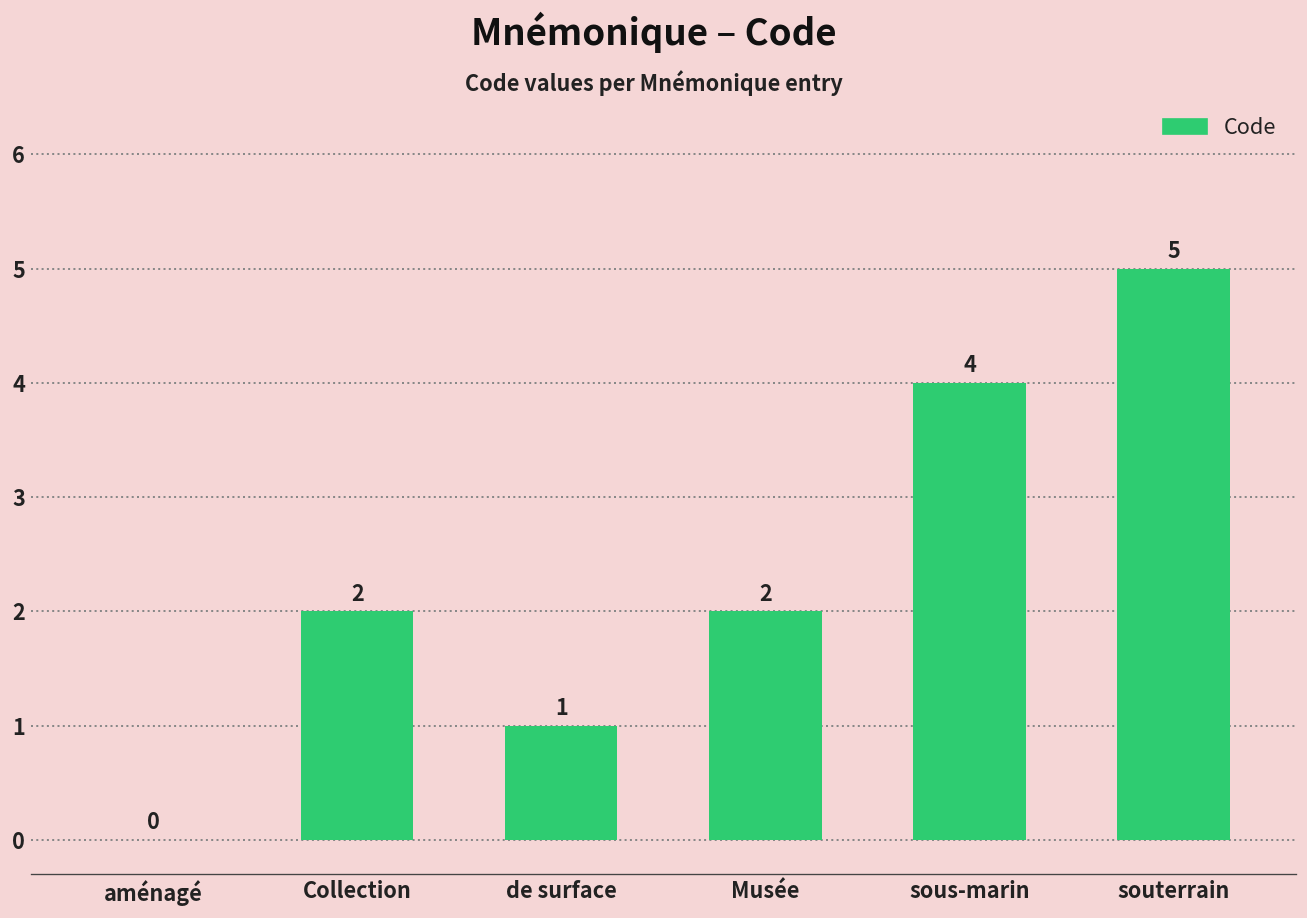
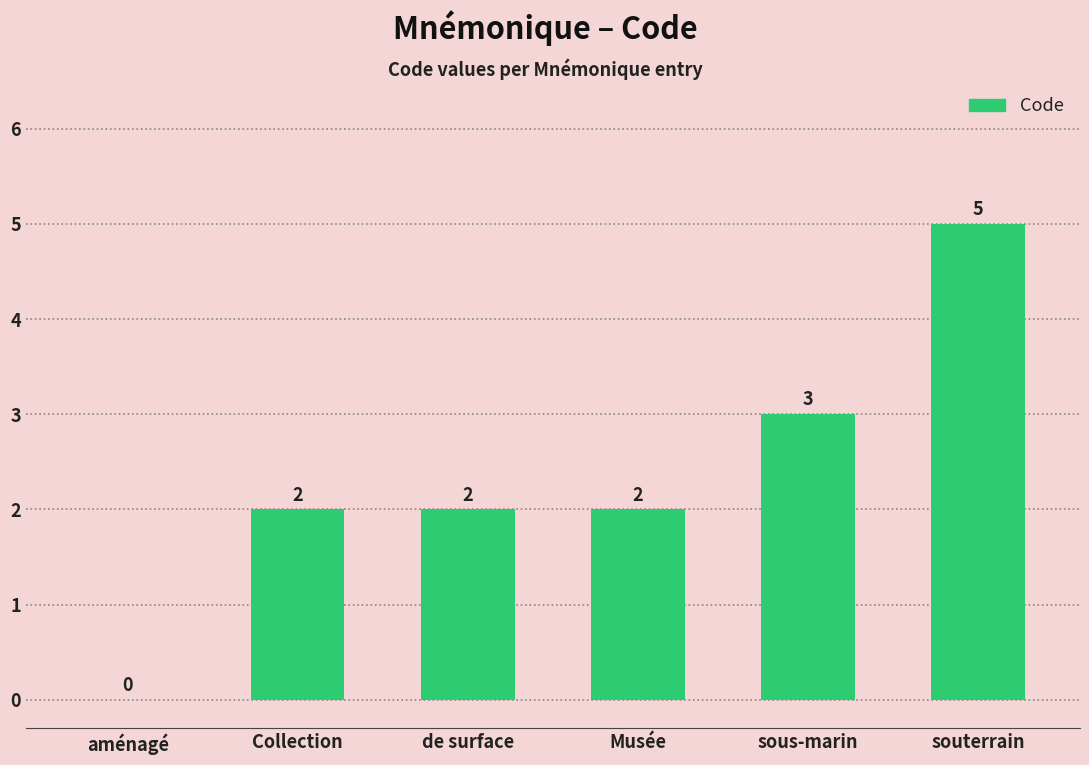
  {
    "aménagé": 0,
    "Collection": 2,
-   "de surface": 1,
+   "de surface": 2,
    "Musée": 2,
-   "sous-marin": 4,
+   "sous-marin": 3,
    "souterrain": 5
  }
